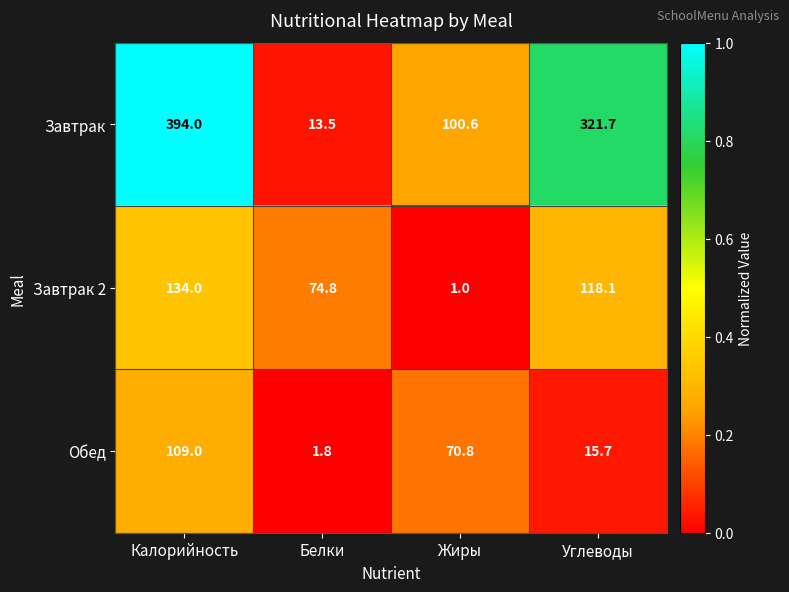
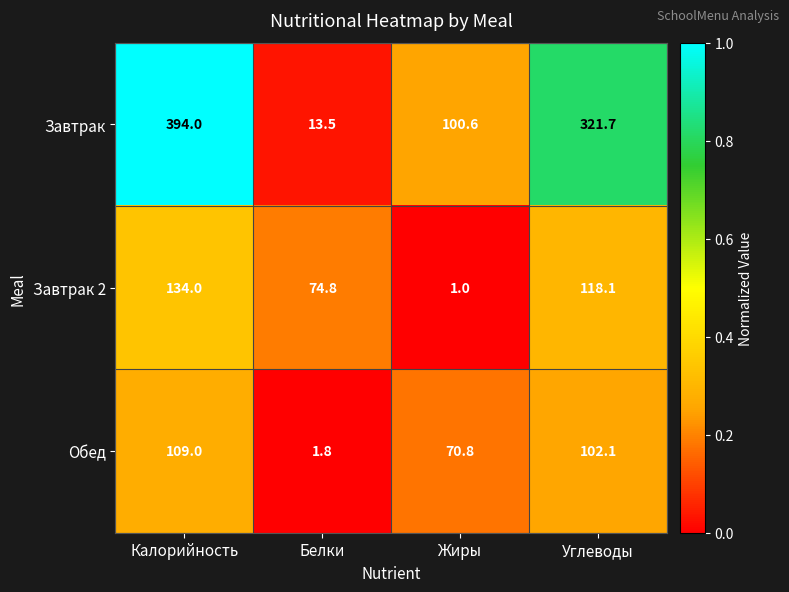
  {
    "Завтрак": {
      "Калорийность": 394.0,
      "Белки": 13.5,
      "Жиры": 100.6,
      "Углеводы": 321.7
    },
    "Завтрак 2": {
      "Калорийность": 134.0,
      "Белки": 74.8,
      "Жиры": 1.0,
      "Углеводы": 118.1
    },
    "Обед": {
      "Калорийность": 109.0,
      "Белки": 1.8,
      "Жиры": 70.8,
-     "Углеводы": 15.7
+     "Углеводы": 102.1
    }
  }
